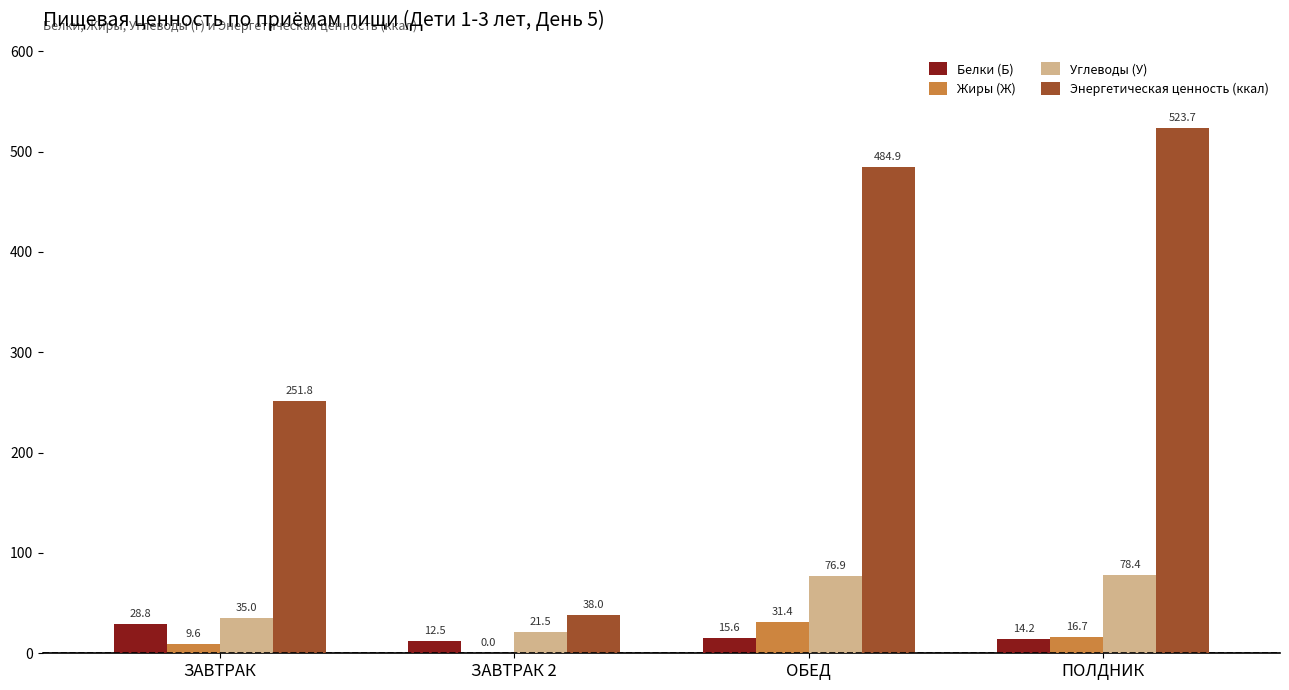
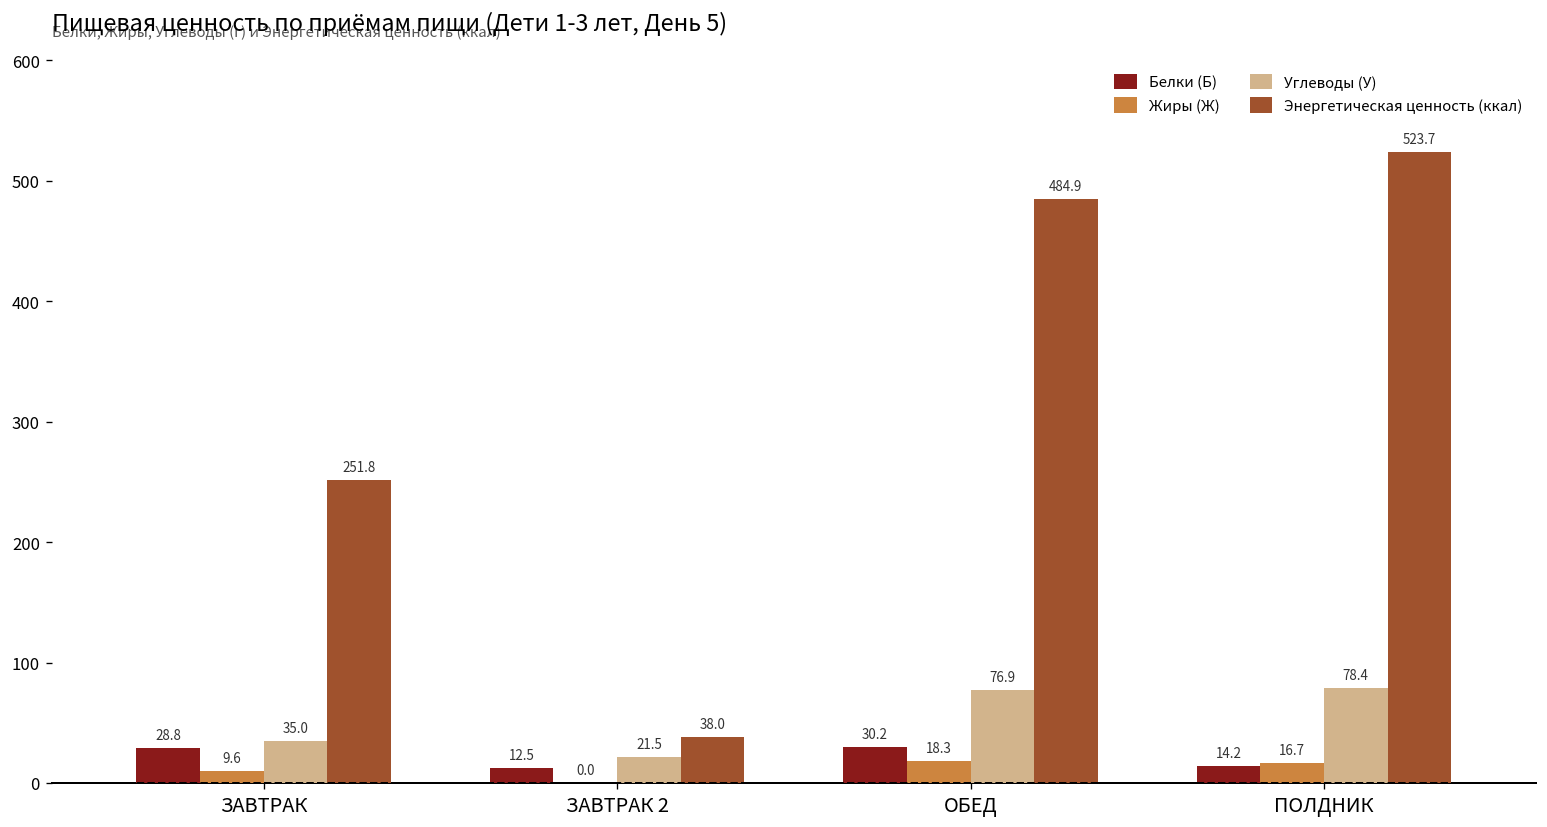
  {
    "Белки (Б)": {
      "ЗАВТРАК": 28.8,
      "ЗАВТРАК 2": 12.5,
-     "ОБЕД": 15.6,
+     "ОБЕД": 30.2,
      "ПОЛДНИК": 14.2
    },
    "Жиры (Ж)": {
      "ЗАВТРАК": 9.6,
      "ЗАВТРАК 2": 0.0,
-     "ОБЕД": 31.4,
+     "ОБЕД": 18.3,
      "ПОЛДНИК": 16.7
    },
    "Углеводы (У)": {
      "ЗАВТРАК": 35.0,
      "ЗАВТРАК 2": 21.5,
      "ОБЕД": 76.9,
      "ПОЛДНИК": 78.4
    },
    "Энергетическая ценность (ккал)": {
      "ЗАВТРАК": 251.8,
      "ЗАВТРАК 2": 38.0,
      "ОБЕД": 484.9,
      "ПОЛДНИК": 523.7
    }
  }
